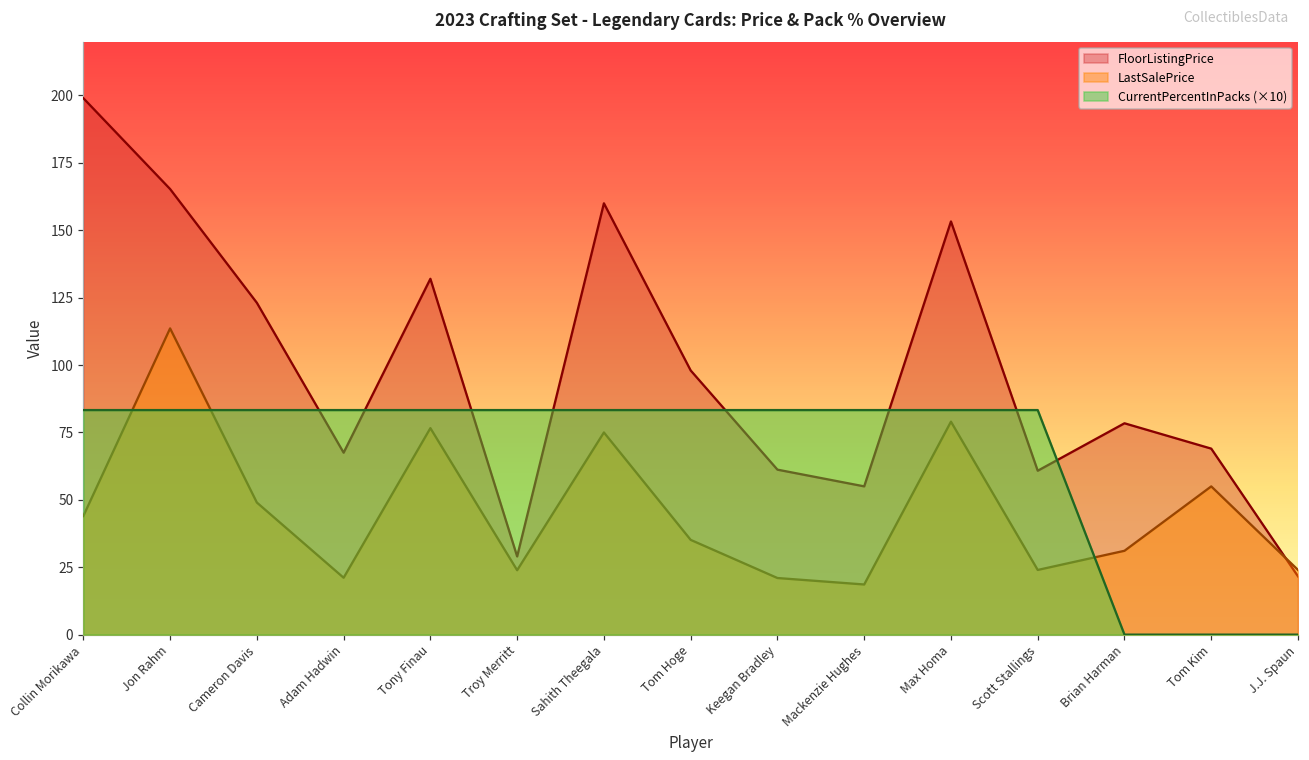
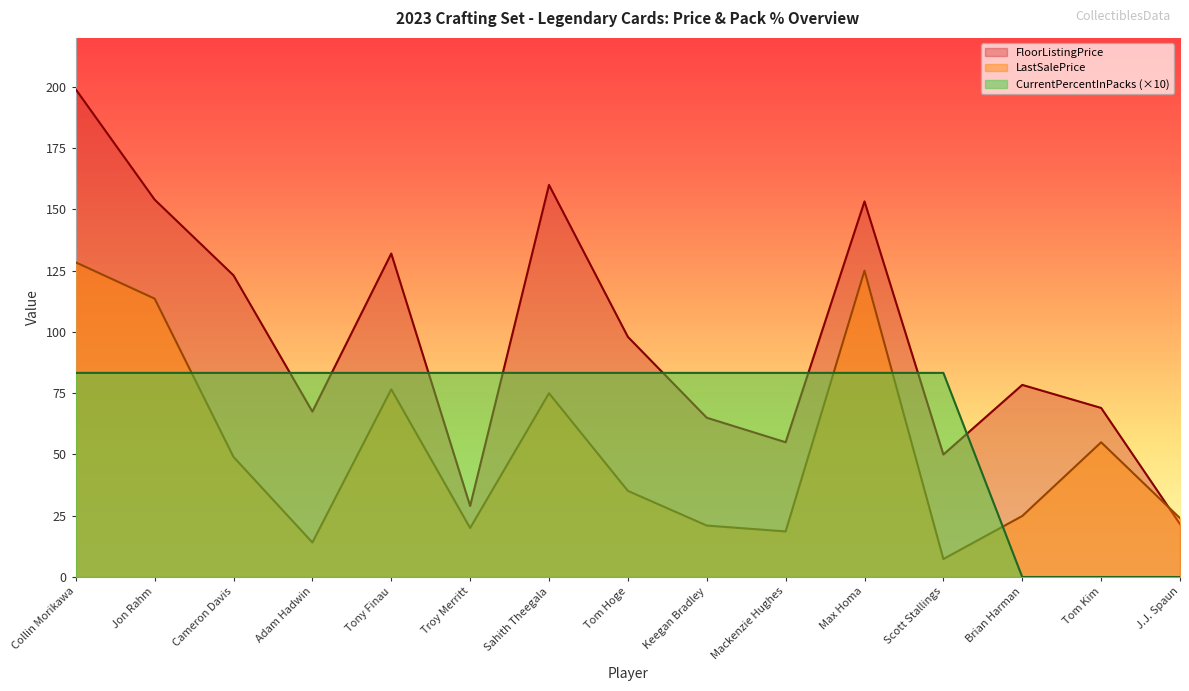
  {
    "FloorListingPrice": {
      "Collin Morikawa": 199,
-     "Jon Rahm": 165,
+     "Jon Rahm": 154,
      "Cameron Davis": 123,
      "Adam Hadwin": 68,
      "Tony Finau": 132,
      "Troy Merritt": 29,
      "Sahith Theegala": 160,
      "Tom Hoge": 98,
-     "Keegan Bradley": 61,
+     "Keegan Bradley": 65,
      "Mackenzie Hughes": 55,
      "Max Homa": 153,
-     "Scott Stallings": 61,
+     "Scott Stallings": 50,
      "Brian Harman": 78,
      "Tom Kim": 69,
      "J.J. Spaun": 22
    },
    "LastSalePrice": {
-     "Collin Morikawa": 44,
+     "Collin Morikawa": 128,
      "Jon Rahm": 114,
      "Cameron Davis": 49,
-     "Adam Hadwin": 21,
+     "Adam Hadwin": 14,
      "Tony Finau": 77,
-     "Troy Merritt": 24,
+     "Troy Merritt": 20,
      "Sahith Theegala": 75,
      "Tom Hoge": 35,
      "Keegan Bradley": 21,
      "Mackenzie Hughes": 19,
-     "Max Homa": 79,
-     "Scott Stallings": 24,
-     "Brian Harman": 31,
+     "Max Homa": 125,
+     "Scott Stallings": 7,
+     "Brian Harman": 25,
      "Tom Kim": 55,
      "J.J. Spaun": 24
    },
    "CurrentPercentInPacks (×10)": {
      "Collin Morikawa": 83,
      "Jon Rahm": 83,
      "Cameron Davis": 83,
      "Adam Hadwin": 83,
      "Tony Finau": 83,
      "Troy Merritt": 83,
      "Sahith Theegala": 83,
      "Tom Hoge": 83,
      "Keegan Bradley": 83,
      "Mackenzie Hughes": 83,
      "Max Homa": 83,
      "Scott Stallings": 83,
      "Brian Harman": 0,
      "Tom Kim": 0,
      "J.J. Spaun": 0
    }
  }
